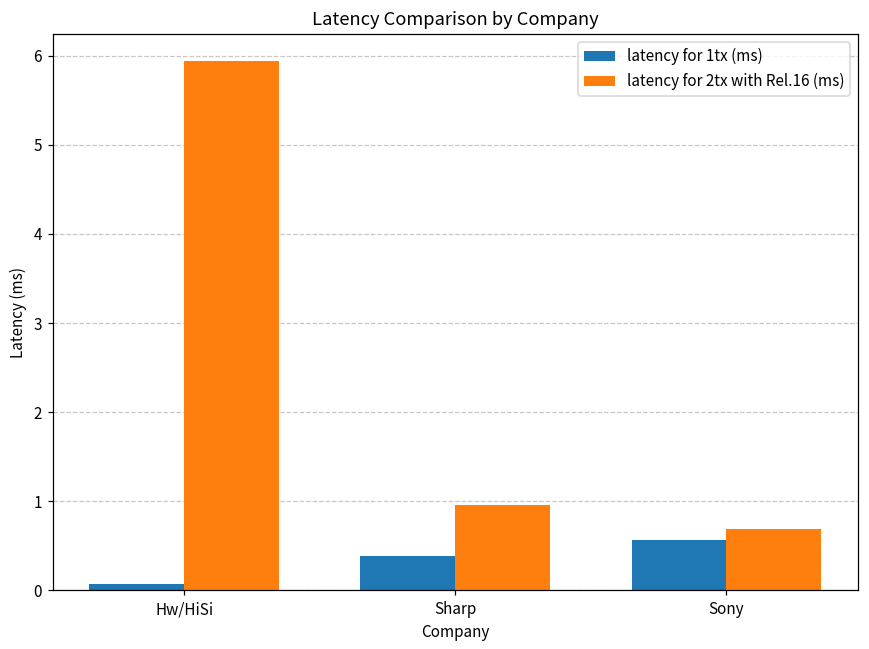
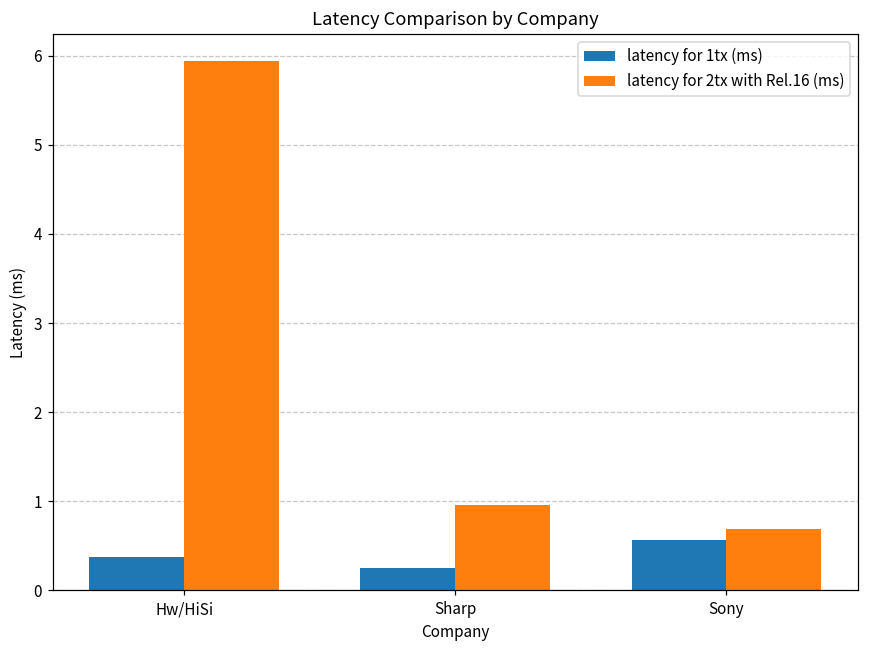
  {
    "latency for 1tx (ms)": {
-     "Hw/HiSi": 0.1,
-     "Sharp": 0.4,
+     "Hw/HiSi": 0.4,
+     "Sharp": 0.3,
      "Sony": 0.6
    },
    "latency for 2tx with Rel.16 (ms)": {
      "Hw/HiSi": 5.9,
      "Sharp": 1.0,
      "Sony": 0.7
    }
  }
